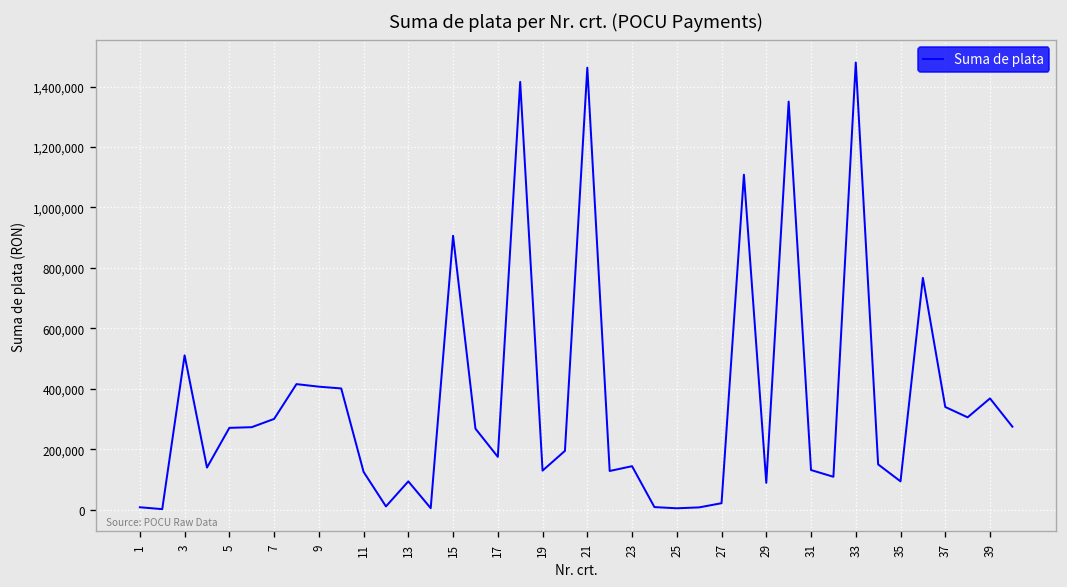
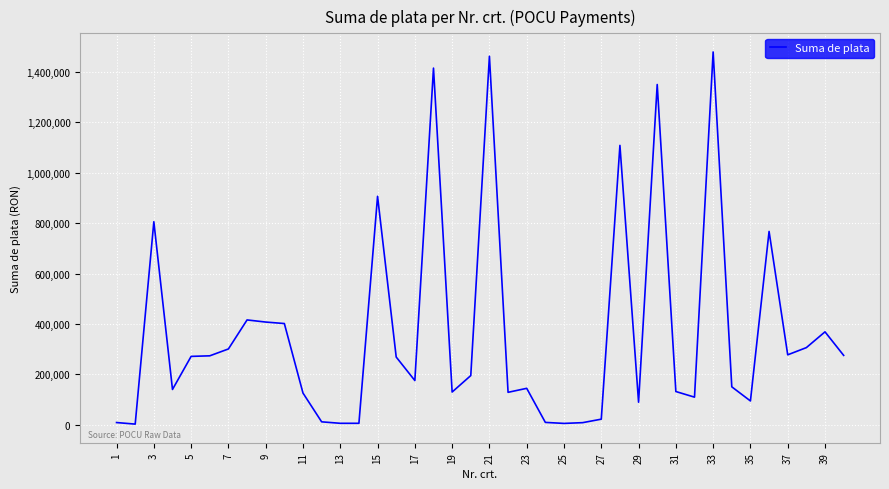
  {
    "1": "10,000",
-   "3": "510,000",
+   "3": "810,000",
    "5": "270,000",
    "7": "300,000",
    "9": "410,000",
    "11": "130,000",
-   "13": "90,000",
+   "13": "10,000",
    "15": "910,000",
    "17": "180,000",
    "19": "130,000",
    "21": "1,460,000",
    "23": "140,000",
    "25": "10,000",
    "27": "20,000",
    "29": "90,000",
    "31": "130,000",
    "33": "1,480,000",
    "35": "90,000",
-   "37": "340,000",
+   "37": "280,000",
    "39": "370,000"
  }
